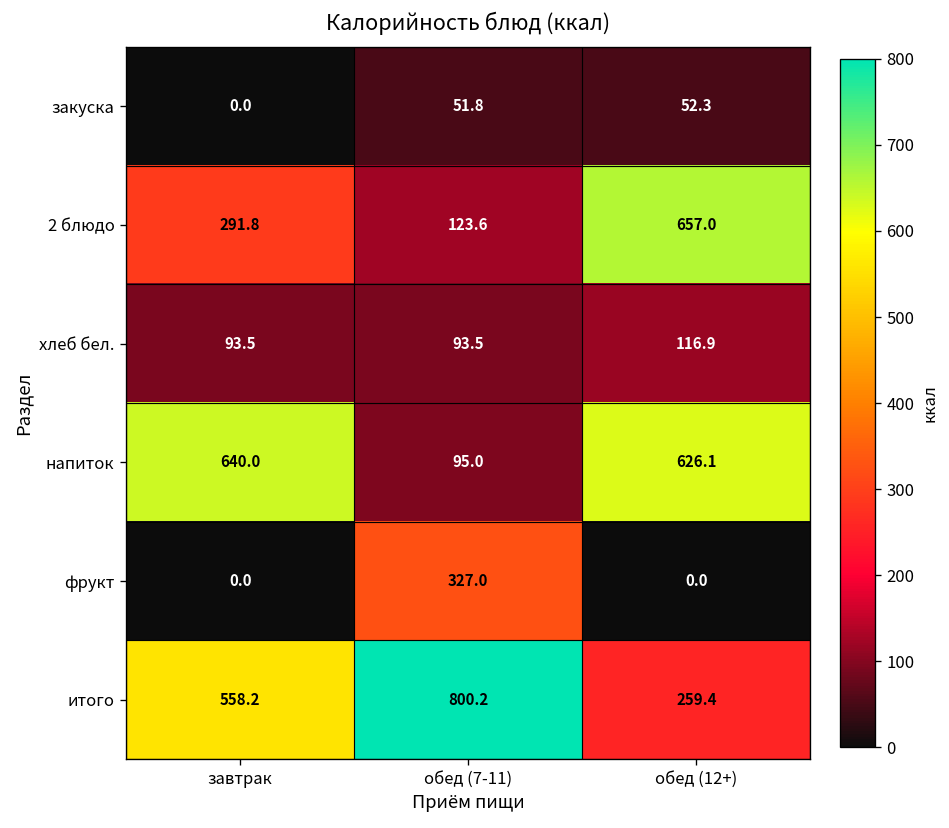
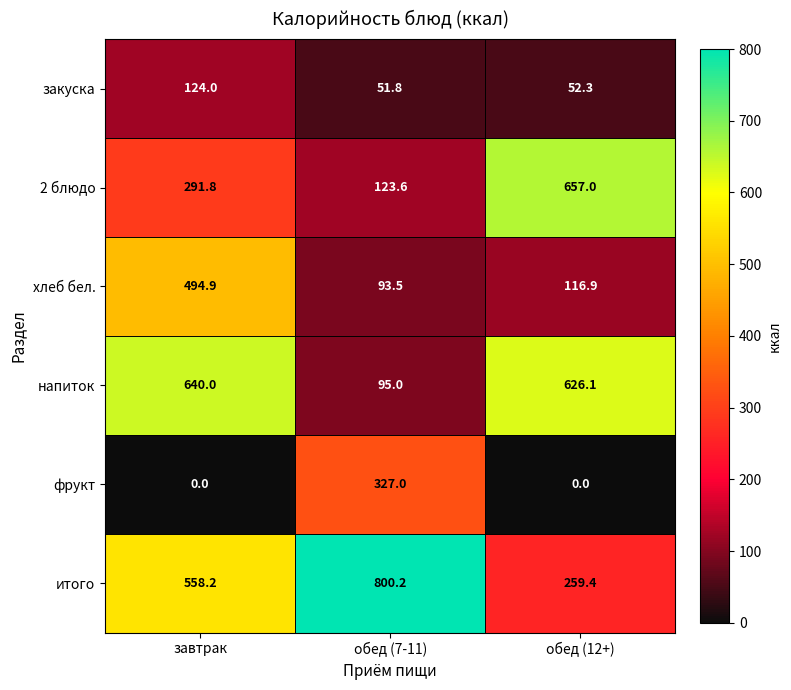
  {
    "закуска": {
-     "завтрак": 0.0,
+     "завтрак": 124.0,
      "обед (7-11)": 51.8,
      "обед (12+)": 52.3
    },
    "2 блюдо": {
      "завтрак": 291.8,
      "обед (7-11)": 123.6,
      "обед (12+)": 657.0
    },
    "хлеб бел.": {
-     "завтрак": 93.5,
+     "завтрак": 494.9,
      "обед (7-11)": 93.5,
      "обед (12+)": 116.9
    },
    "напиток": {
      "завтрак": 640.0,
      "обед (7-11)": 95.0,
      "обед (12+)": 626.1
    },
    "фрукт": {
      "завтрак": 0.0,
      "обед (7-11)": 327.0,
      "обед (12+)": 0.0
    },
    "итого": {
      "завтрак": 558.2,
      "обед (7-11)": 800.2,
      "обед (12+)": 259.4
    }
  }
